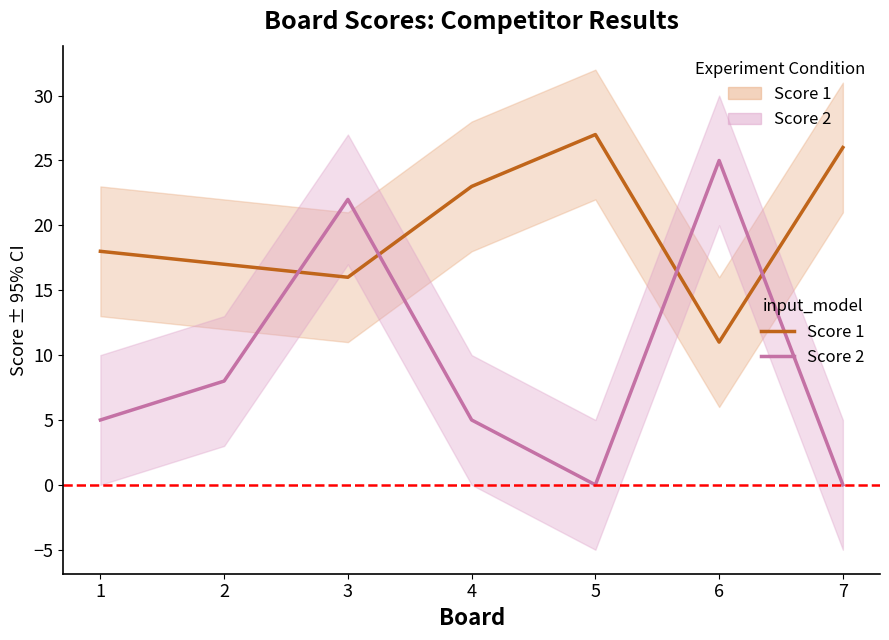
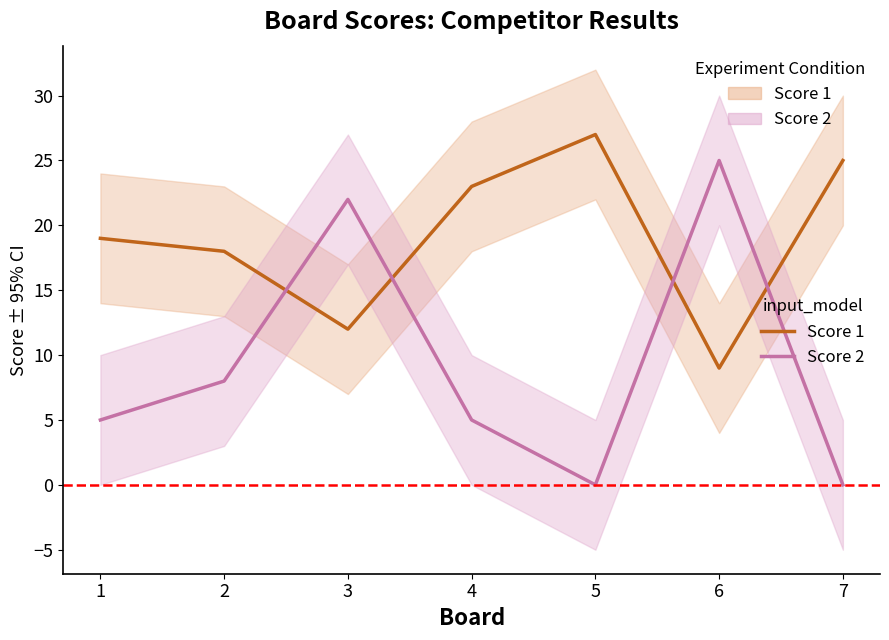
  {
    "Score 1": {
-     "1": 18,
-     "2": 17,
-     "3": 16,
+     "1": 19,
+     "2": 18,
+     "3": 12,
      "4": 23,
      "5": 27,
-     "6": 11,
-     "7": 26
+     "6": 9,
+     "7": 25
    },
    "Score 2": {
      "1": 5,
      "2": 8,
      "3": 22,
      "4": 5,
      "5": 0,
      "6": 25,
      "7": 0
    }
  }
